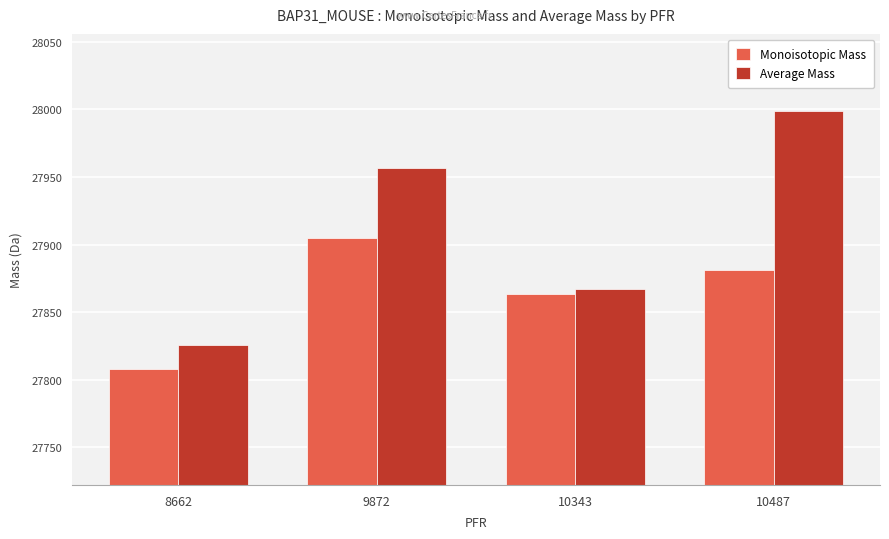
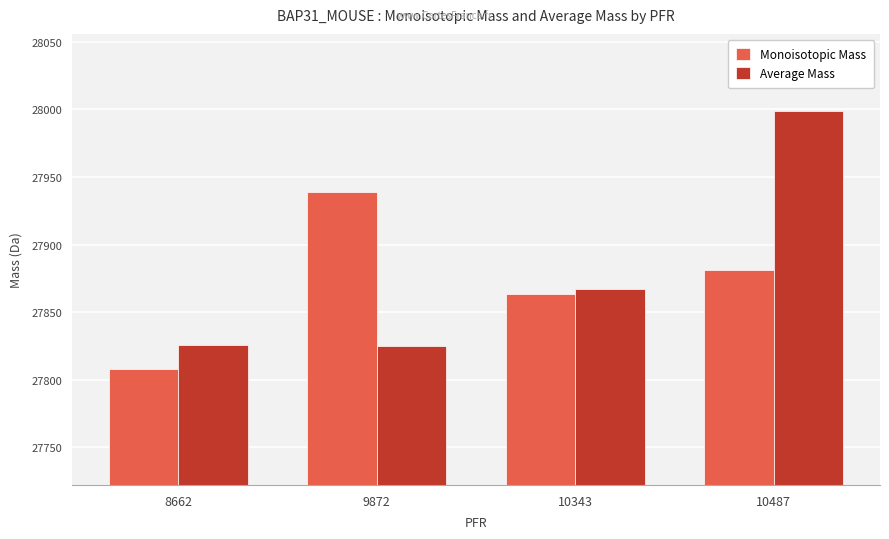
  {
    "Monoisotopic Mass": {
      "8662": 27808,
-     "9872": 27905,
+     "9872": 27939,
      "10343": 27864,
      "10487": 27881
    },
    "Average Mass": {
      "8662": 27825,
-     "9872": 27957,
+     "9872": 27825,
      "10343": 27867,
      "10487": 27999
    }
  }
